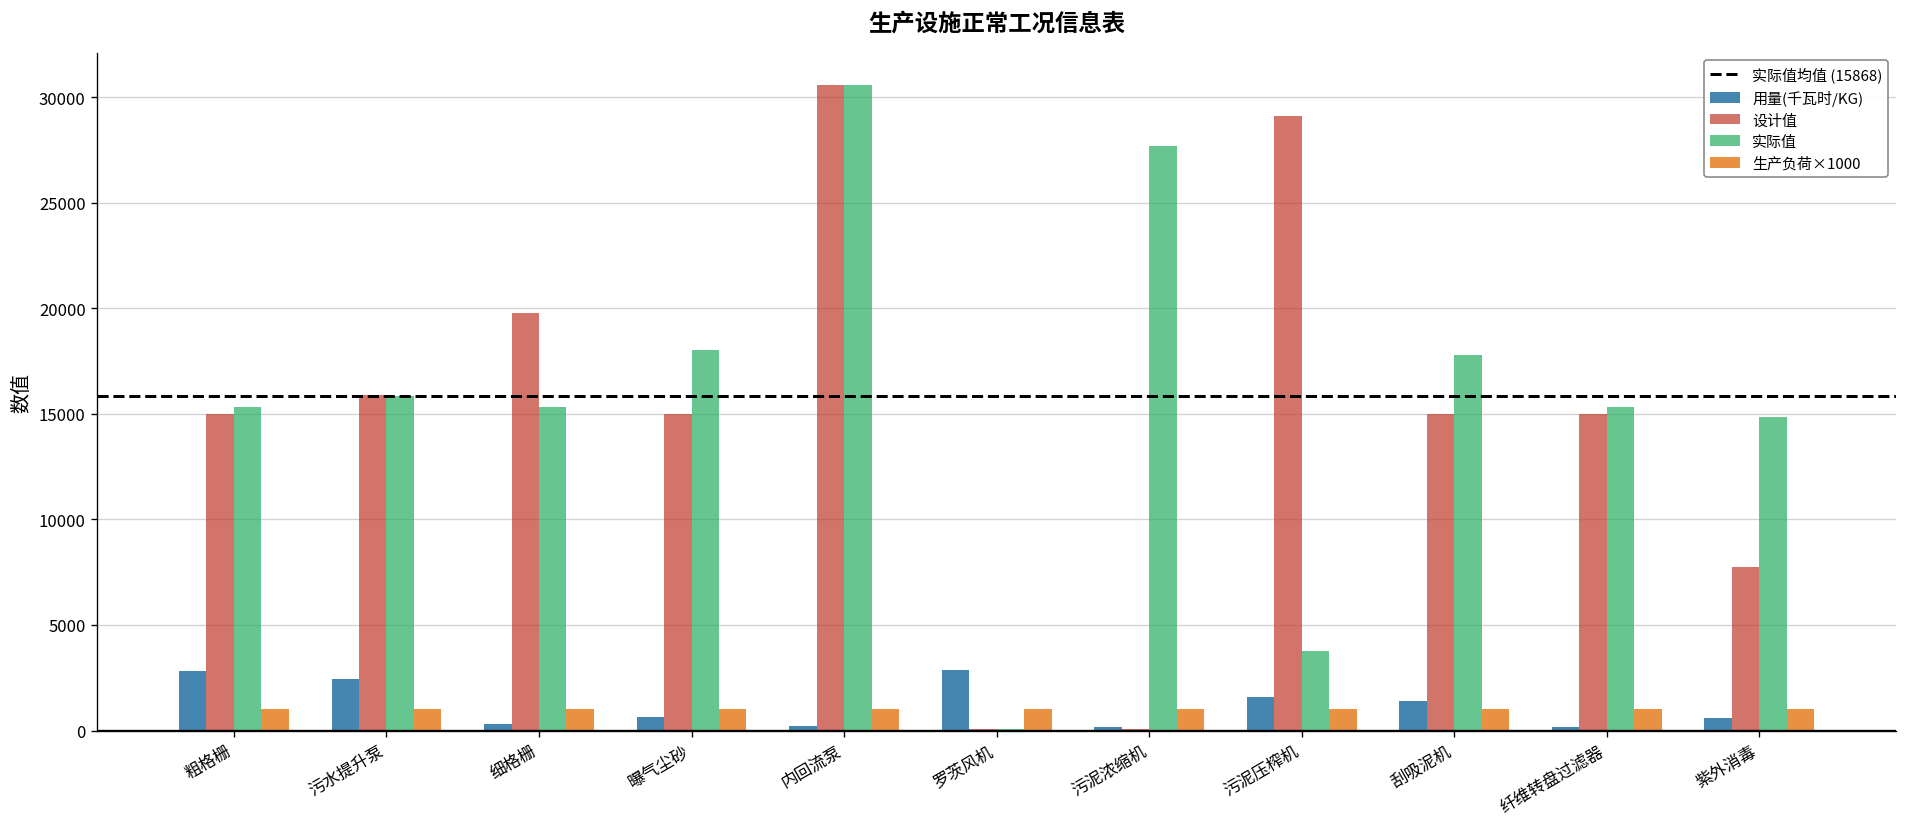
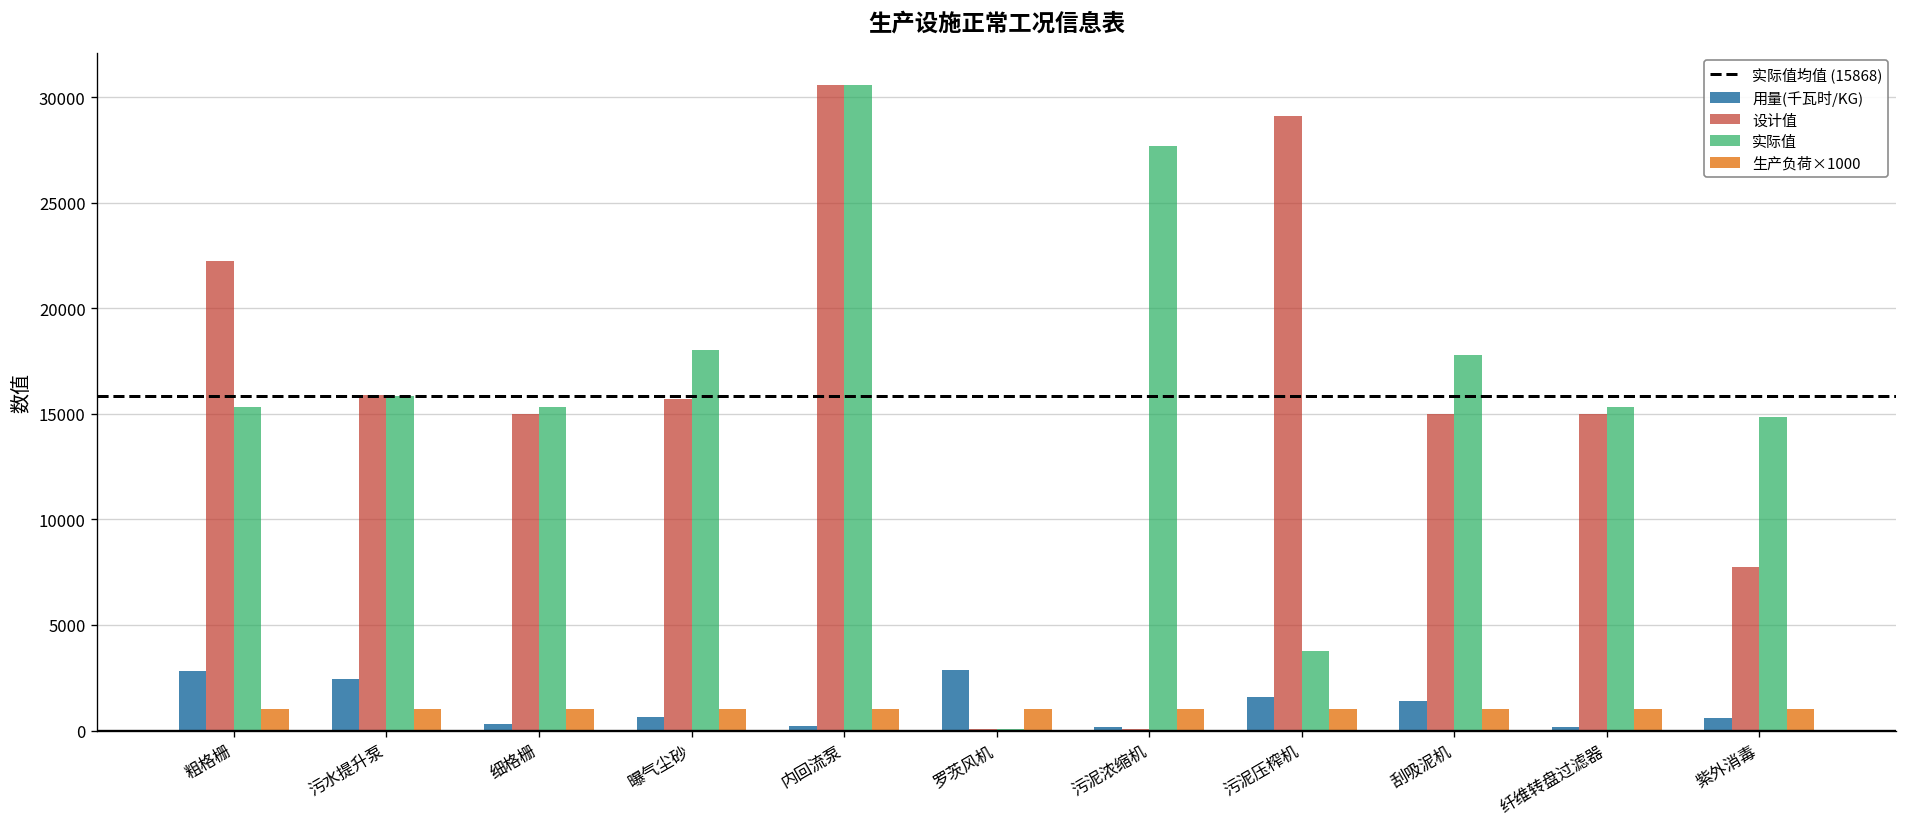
  {
    "用量(千瓦时/KG)": {
      "粗格栅": 2800,
      "污水提升泵": 2400,
      "细格栅": 300,
      "曝气尘砂": 600,
      "内回流泵": 200,
      "罗茨风机": 2900,
      "污泥浓缩机": 200,
      "污泥压榨机": 1600,
      "刮吸泥机": 1400,
      "纤维转盘过滤器": 200,
      "紫外消毒": 600
    },
    "设计值": {
-     "粗格栅": 15000,
+     "粗格栅": 22200,
      "污水提升泵": 15900,
-     "细格栅": 19800,
-     "曝气尘砂": 15000,
+     "细格栅": 15000,
+     "曝气尘砂": 15700,
      "内回流泵": 30600,
      "污泥压榨机": 29100,
      "刮吸泥机": 15000,
      "纤维转盘过滤器": 15000,
      "紫外消毒": 7700
    },
    "实际值": {
      "粗格栅": 15300,
      "污水提升泵": 15800,
      "细格栅": 15300,
      "曝气尘砂": 18000,
      "内回流泵": 30600,
      "污泥浓缩机": 27700,
      "污泥压榨机": 3800,
      "刮吸泥机": 17800,
      "纤维转盘过滤器": 15300,
      "紫外消毒": 14800
    },
    "生产负荷×1000": {
      "粗格栅": 1000,
      "污水提升泵": 1000,
      "细格栅": 1000,
      "曝气尘砂": 1000,
      "内回流泵": 1000,
      "罗茨风机": 1000,
      "污泥浓缩机": 1000,
      "污泥压榨机": 1000,
      "刮吸泥机": 1000,
      "纤维转盘过滤器": 1000,
      "紫外消毒": 1000
    }
  }
